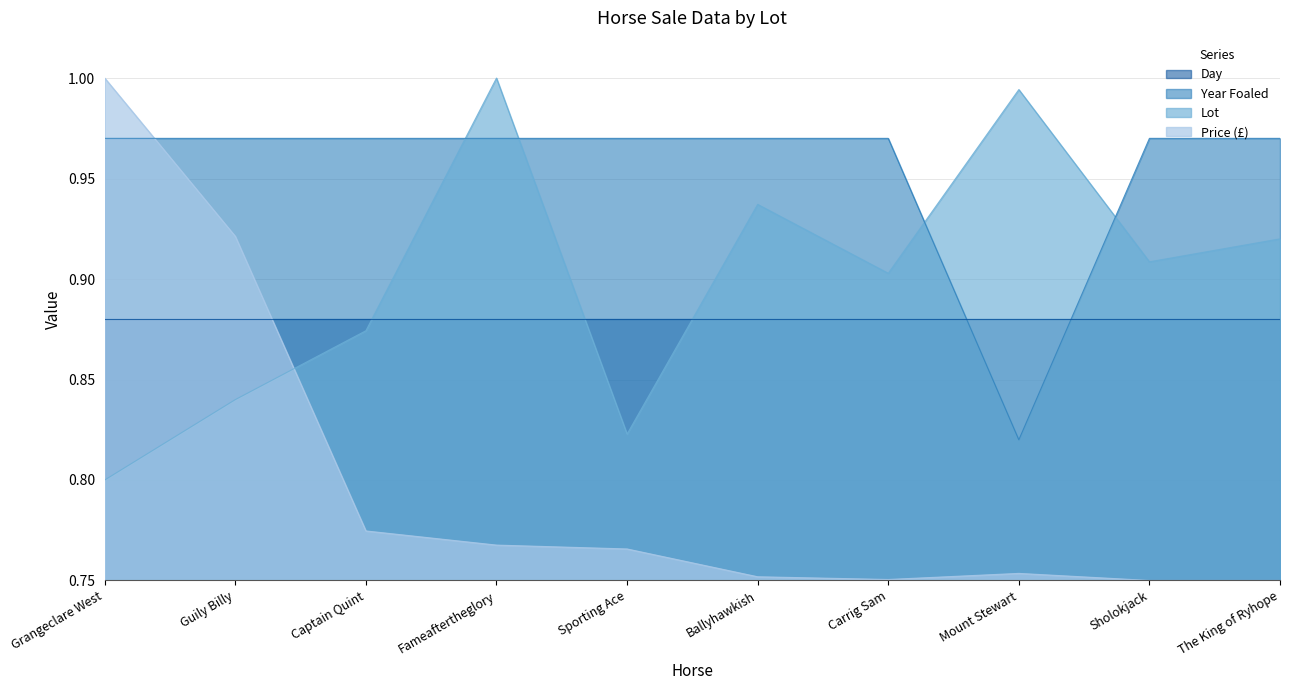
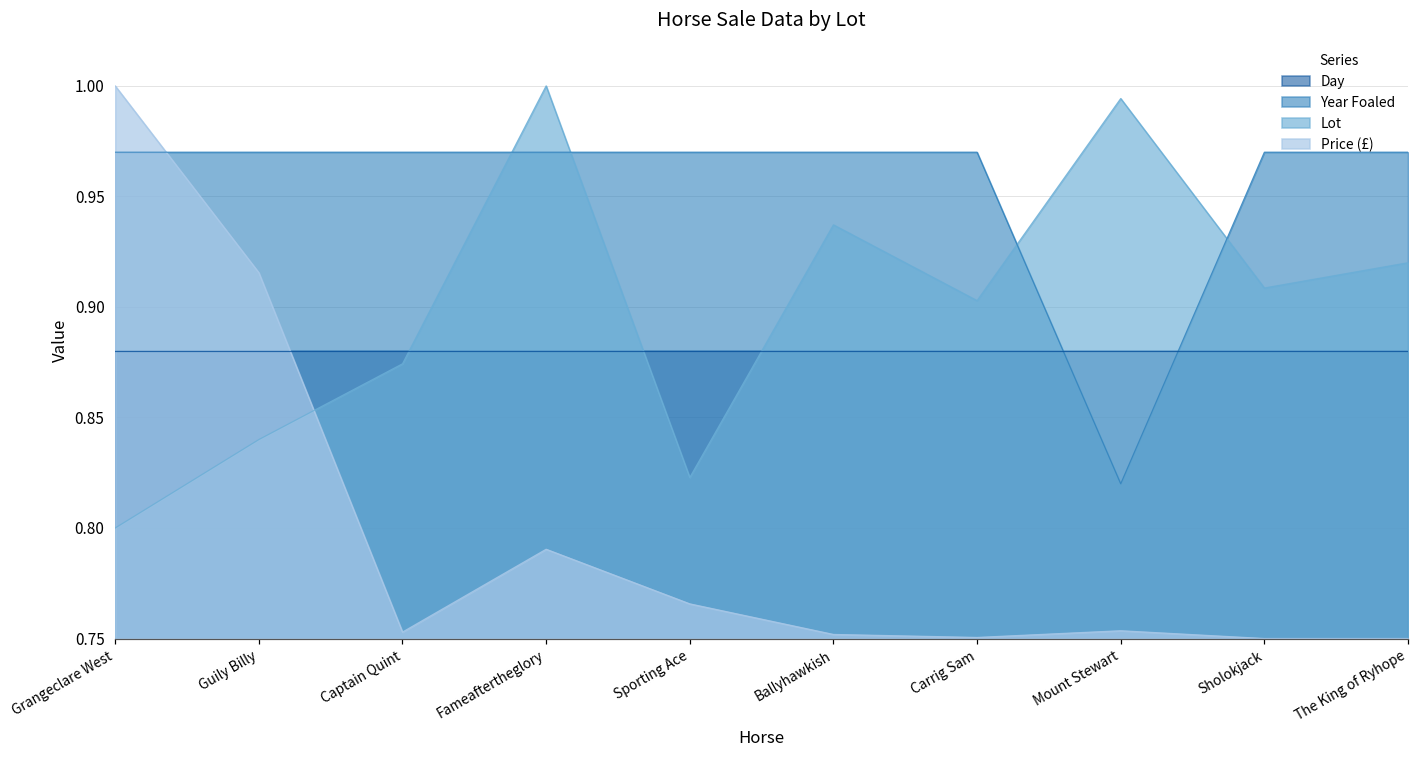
  {
    "Price (£)": {
      "Grangeclare West": 1.000,
-     "Guily Billy": 0.921,
-     "Captain Quint": 0.775,
-     "Fameaftertheglory": 0.768,
+     "Guily Billy": 0.915,
+     "Captain Quint": 0.753,
+     "Fameaftertheglory": 0.790,
      "Sporting Ace": 0.766,
      "Ballyhawkish": 0.752,
      "Carrig Sam": 0.750,
      "Mount Stewart": 0.754,
      "Sholokjack": 0.750,
      "The King of Ryhope": 0.750
    }
  }
